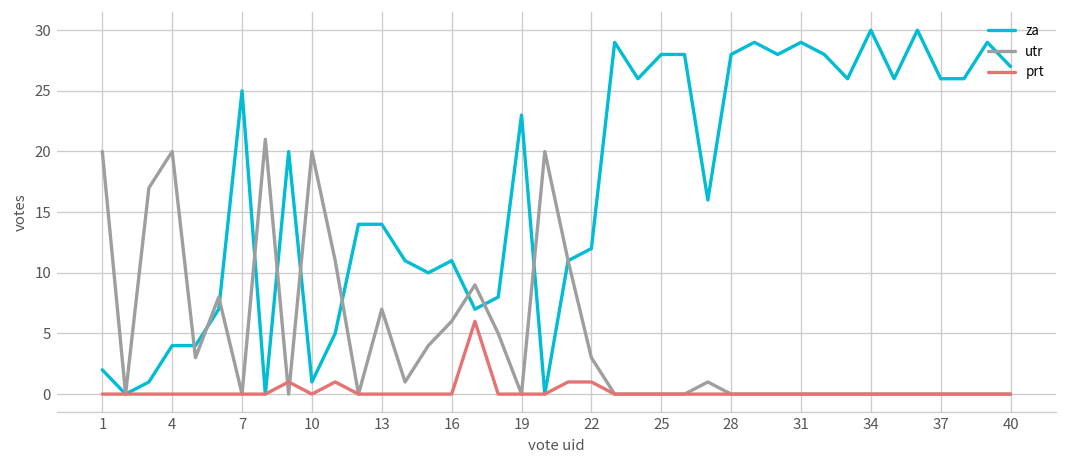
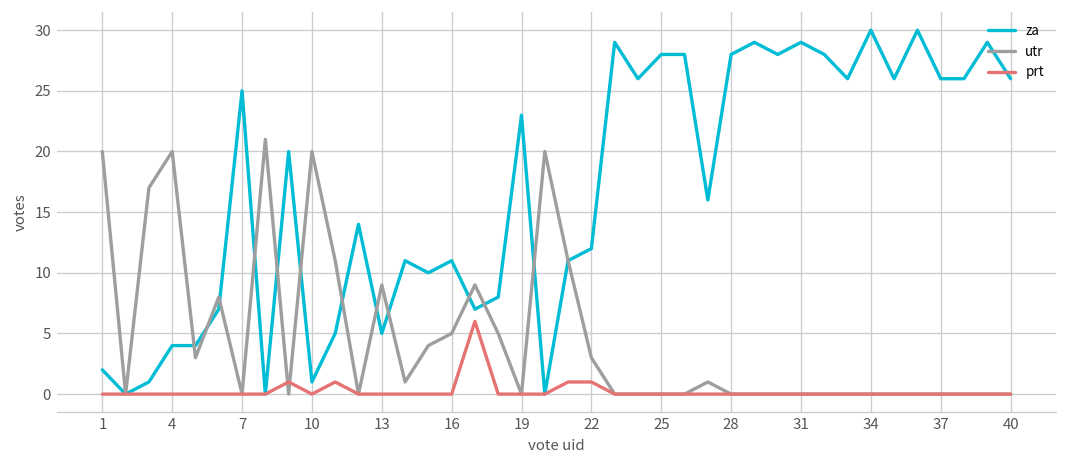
  {
    "za": {
      "1": 2,
      "4": 4,
      "7": 25,
      "10": 1,
-     "13": 14,
+     "13": 5,
      "16": 11,
      "19": 23,
      "22": 12,
      "25": 28,
      "28": 28,
      "31": 29,
      "34": 30,
      "37": 26,
-     "40": 27
+     "40": 26
    },
    "utr": {
      "1": 20,
      "4": 20,
      "10": 20,
-     "13": 7,
-     "16": 6,
+     "13": 9,
+     "16": 5,
      "22": 3
    },
    "prt": {
      "1": 0,
      "4": 0,
      "10": 0,
      "13": 0,
      "16": 0,
      "22": 1
    }
  }
